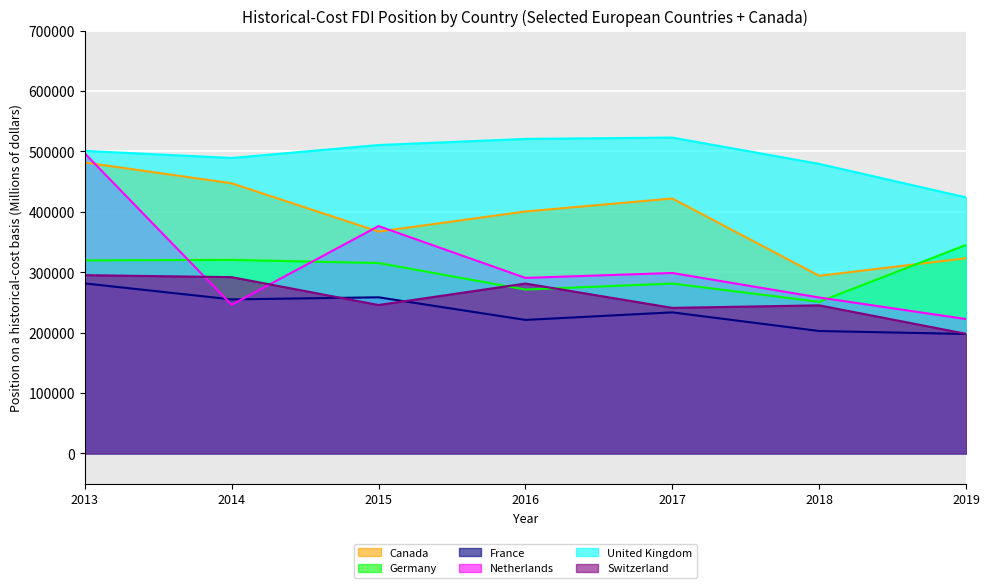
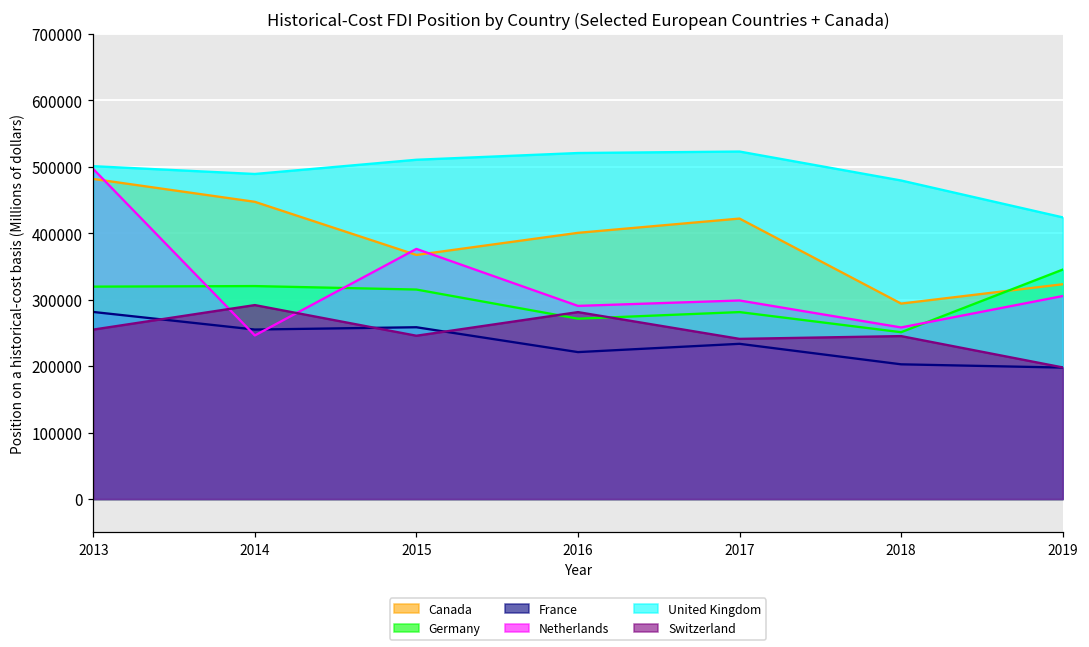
  {
    "Canada": {
      "2013": 480000,
      "2014": 450000,
      "2015": 370000,
      "2016": 400000,
      "2017": 420000,
      "2018": 290000,
      "2019": 320000
    },
    "Germany": {
      "2013": 320000,
      "2014": 320000,
      "2015": 320000,
      "2016": 270000,
      "2017": 280000,
      "2018": 250000,
      "2019": 350000
    },
    "France": {
      "2013": 280000,
      "2014": 260000,
      "2015": 260000,
      "2016": 220000,
      "2017": 230000,
      "2018": 200000
    },
    "Netherlands": {
      "2013": 500000,
      "2014": 250000,
      "2015": 380000,
      "2016": 290000,
      "2017": 300000,
      "2018": 260000,
-     "2019": 220000
+     "2019": 310000
    },
    "United Kingdom": {
      "2013": 500000,
      "2014": 490000,
      "2015": 510000,
      "2016": 520000,
      "2017": 520000,
      "2018": 480000,
      "2019": 420000
    },
    "Switzerland": {
-     "2013": 300000,
+     "2013": 250000,
      "2014": 290000,
      "2015": 250000,
      "2016": 280000,
      "2017": 240000,
      "2018": 250000
    }
  }
